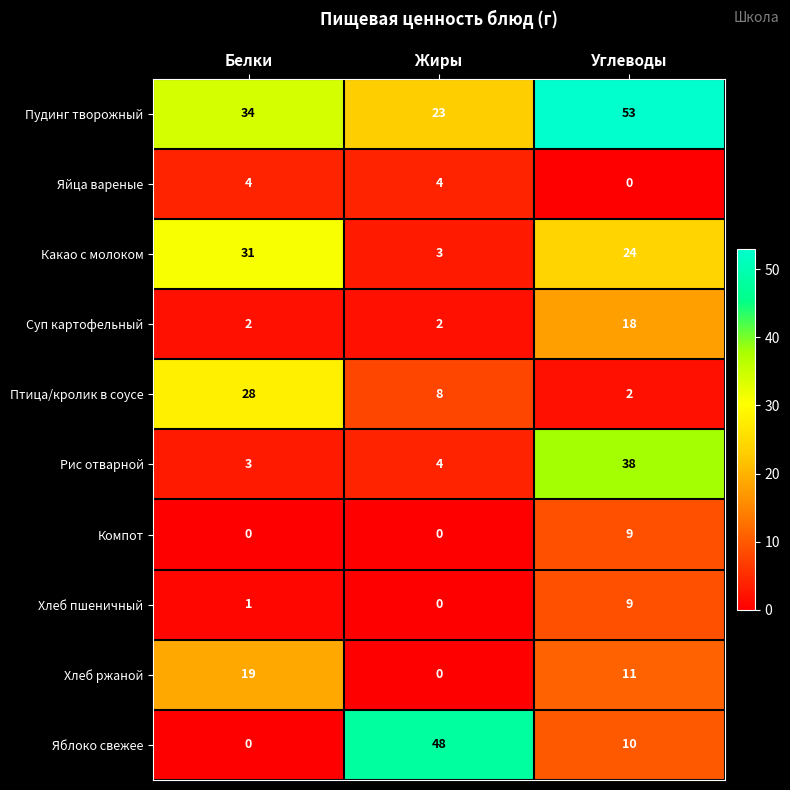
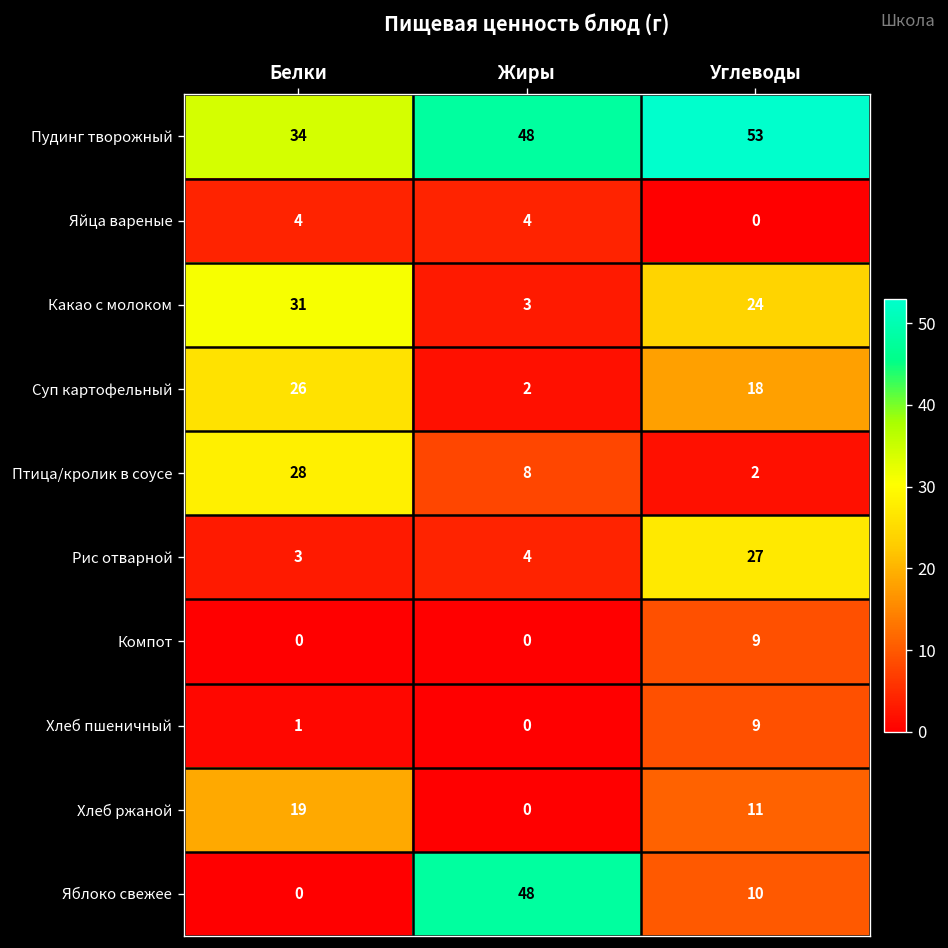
  {
    "Пудинг творожный": {
      "Белки": 34,
-     "Жиры": 23,
+     "Жиры": 48,
      "Углеводы": 53
    },
    "Яйца вареные": {
      "Белки": 4,
      "Жиры": 4,
      "Углеводы": 0
    },
    "Какао с молоком": {
      "Белки": 31,
      "Жиры": 3,
      "Углеводы": 24
    },
    "Суп картофельный": {
-     "Белки": 2,
+     "Белки": 26,
      "Жиры": 2,
      "Углеводы": 18
    },
    "Птица/кролик в соусе": {
      "Белки": 28,
      "Жиры": 8,
      "Углеводы": 2
    },
    "Рис отварной": {
      "Белки": 3,
      "Жиры": 4,
-     "Углеводы": 38
+     "Углеводы": 27
    },
    "Компот": {
      "Белки": 0,
      "Жиры": 0,
      "Углеводы": 9
    },
    "Хлеб пшеничный": {
      "Белки": 1,
      "Жиры": 0,
      "Углеводы": 9
    },
    "Хлеб ржаной": {
      "Белки": 19,
      "Жиры": 0,
      "Углеводы": 11
    },
    "Яблоко свежее": {
      "Белки": 0,
      "Жиры": 48,
      "Углеводы": 10
    }
  }
